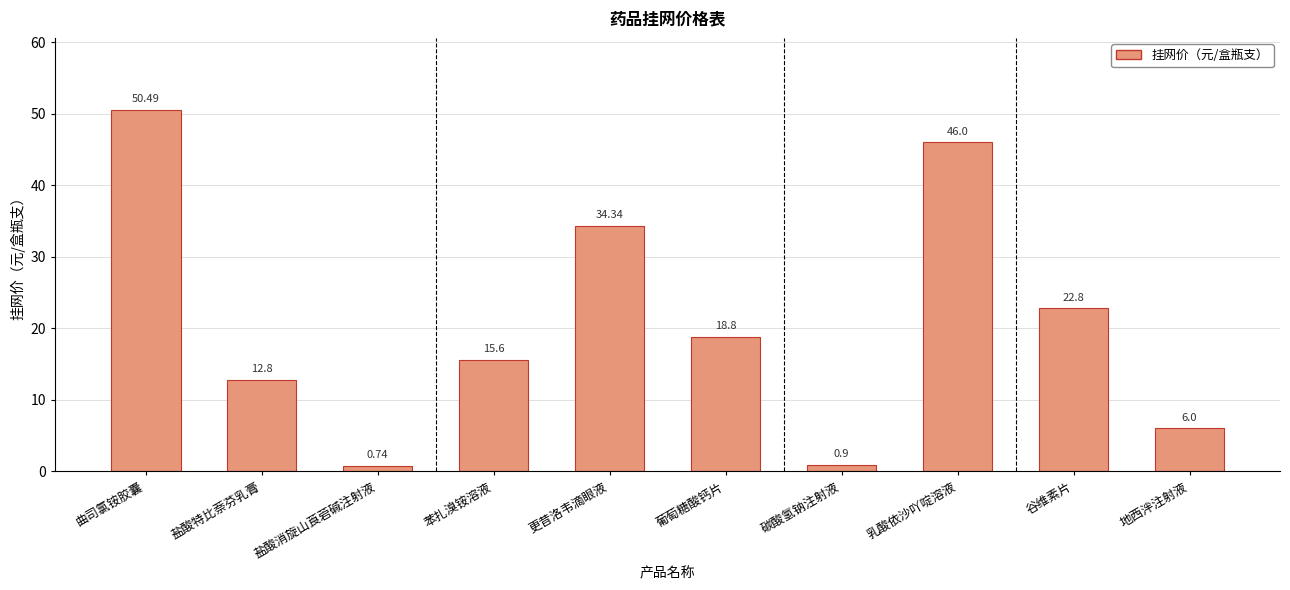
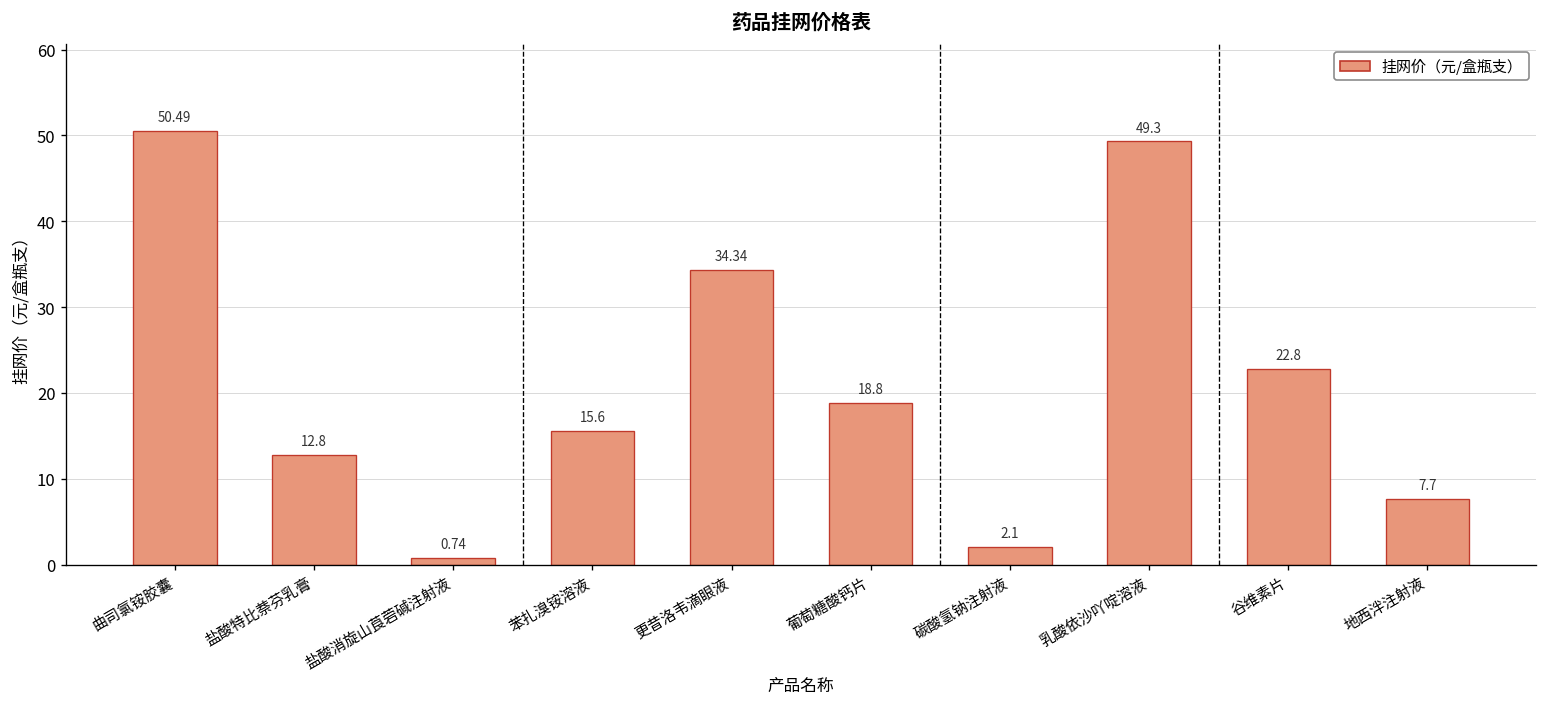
  {
    "曲司氯铵胶囊": 50.49,
    "盐酸特比萘芬乳膏": 12.8,
    "盐酸消旋山莨菪碱注射液": 0.74,
    "苯扎溴铵溶液": 15.6,
    "更昔洛韦滴眼液": 34.34,
    "葡萄糖酸钙片": 18.8,
-   "碳酸氢钠注射液": 0.9,
-   "乳酸依沙吖啶溶液": 46.0,
+   "碳酸氢钠注射液": 2.1,
+   "乳酸依沙吖啶溶液": 49.3,
    "谷维素片": 22.8,
-   "地西泮注射液": 6.0
+   "地西泮注射液": 7.7
  }
